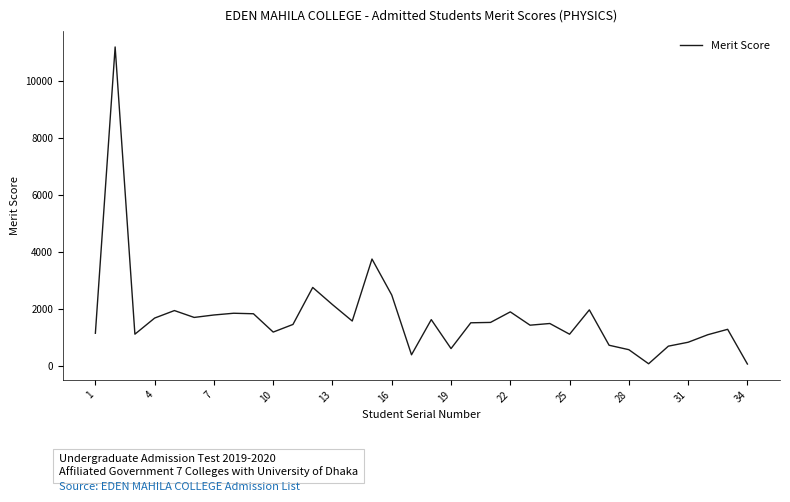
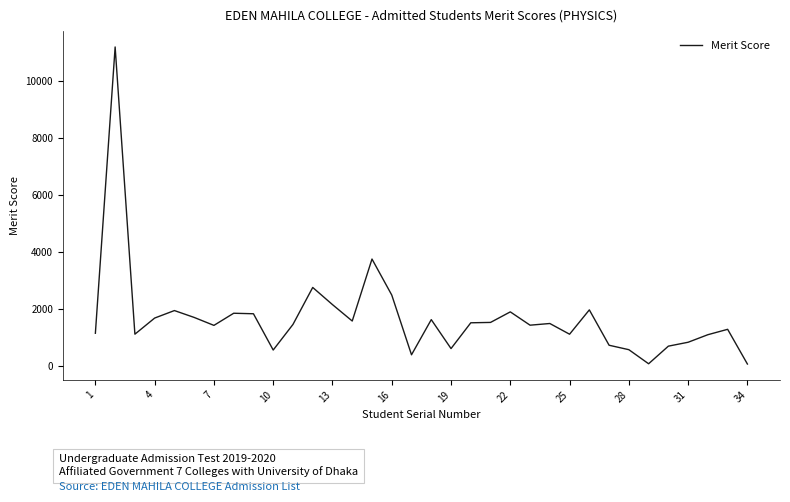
  {
    "1": 1100,
    "4": 1700,
-   "7": 1800,
-   "10": 1200,
+   "7": 1400,
+   "10": 600,
    "13": 2100,
    "16": 2500,
    "19": 600,
    "22": 1900,
    "25": 1100,
    "28": 600,
    "31": 800,
    "34": 100
  }
